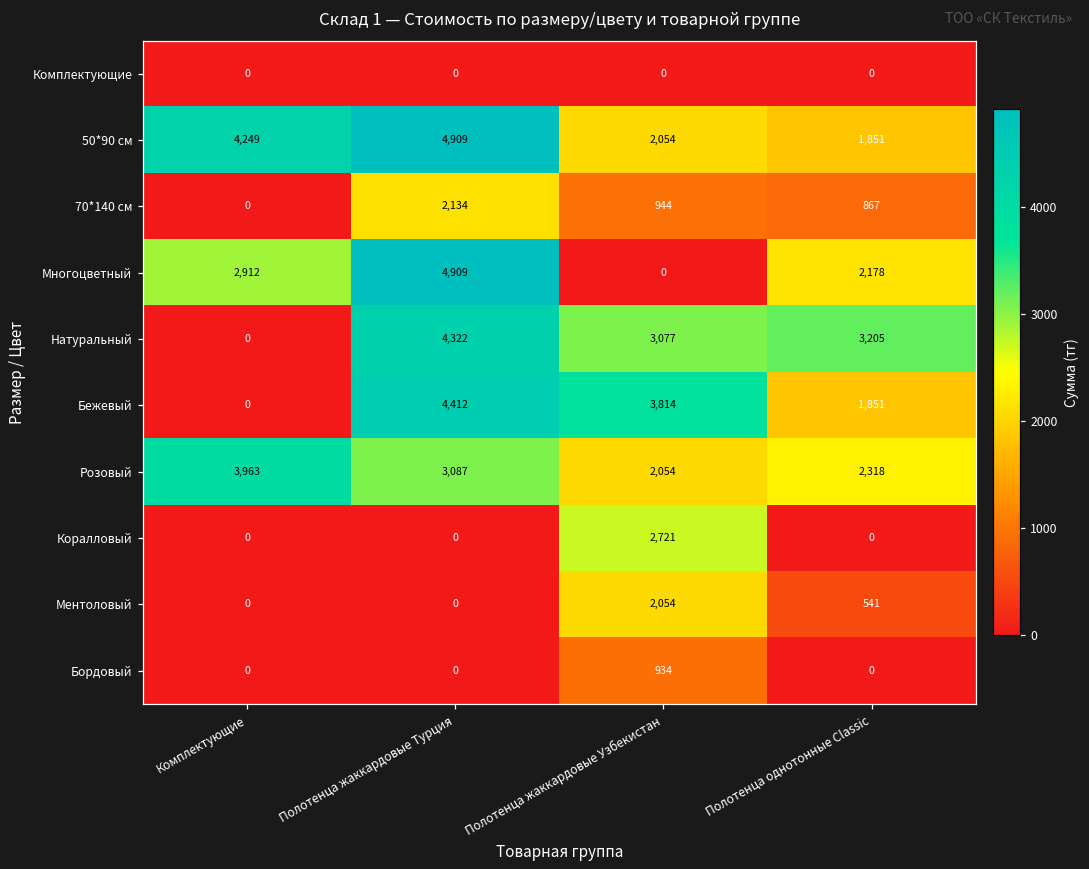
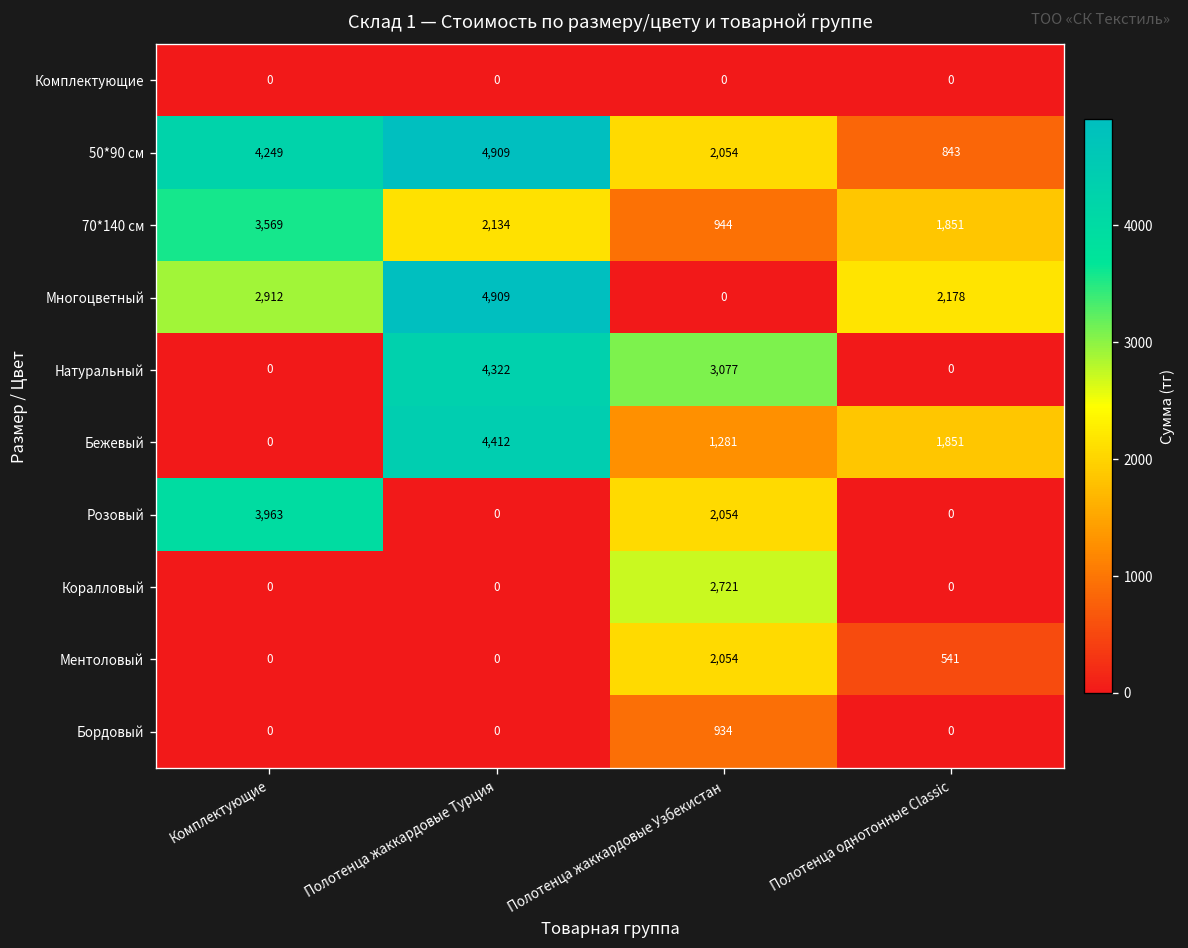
  {
    "Комплектующие": {
      "Комплектующие": "0",
      "Полотенца жаккардовые Турция": "0",
      "Полотенца жаккардовые Узбекистан": "0",
      "Полотенца однотонные Classic": "0"
    },
    "50*90 см": {
      "Комплектующие": "4,249",
      "Полотенца жаккардовые Турция": "4,909",
      "Полотенца жаккардовые Узбекистан": "2,054",
-     "Полотенца однотонные Classic": "1,851"
+     "Полотенца однотонные Classic": "843"
    },
    "70*140 см": {
-     "Комплектующие": "0",
+     "Комплектующие": "3,569",
      "Полотенца жаккардовые Турция": "2,134",
      "Полотенца жаккардовые Узбекистан": "944",
-     "Полотенца однотонные Classic": "867"
+     "Полотенца однотонные Classic": "1,851"
    },
    "Многоцветный": {
      "Комплектующие": "2,912",
      "Полотенца жаккардовые Турция": "4,909",
      "Полотенца жаккардовые Узбекистан": "0",
      "Полотенца однотонные Classic": "2,178"
    },
    "Натуральный": {
      "Комплектующие": "0",
      "Полотенца жаккардовые Турция": "4,322",
      "Полотенца жаккардовые Узбекистан": "3,077",
-     "Полотенца однотонные Classic": "3,205"
+     "Полотенца однотонные Classic": "0"
    },
    "Бежевый": {
      "Комплектующие": "0",
      "Полотенца жаккардовые Турция": "4,412",
-     "Полотенца жаккардовые Узбекистан": "3,814",
+     "Полотенца жаккардовые Узбекистан": "1,281",
      "Полотенца однотонные Classic": "1,851"
    },
    "Розовый": {
      "Комплектующие": "3,963",
-     "Полотенца жаккардовые Турция": "3,087",
+     "Полотенца жаккардовые Турция": "0",
      "Полотенца жаккардовые Узбекистан": "2,054",
-     "Полотенца однотонные Classic": "2,318"
+     "Полотенца однотонные Classic": "0"
    },
    "Коралловый": {
      "Комплектующие": "0",
      "Полотенца жаккардовые Турция": "0",
      "Полотенца жаккардовые Узбекистан": "2,721",
      "Полотенца однотонные Classic": "0"
    },
    "Ментоловый": {
      "Комплектующие": "0",
      "Полотенца жаккардовые Турция": "0",
      "Полотенца жаккардовые Узбекистан": "2,054",
      "Полотенца однотонные Classic": "541"
    },
    "Бордовый": {
      "Комплектующие": "0",
      "Полотенца жаккардовые Турция": "0",
      "Полотенца жаккардовые Узбекистан": "934",
      "Полотенца однотонные Classic": "0"
    }
  }
